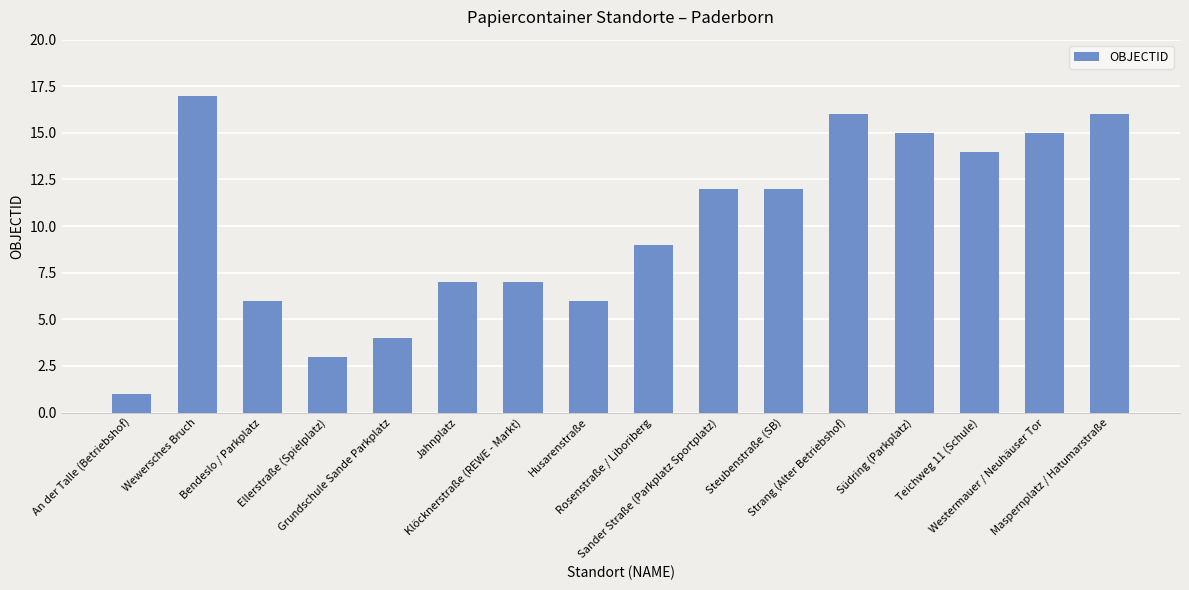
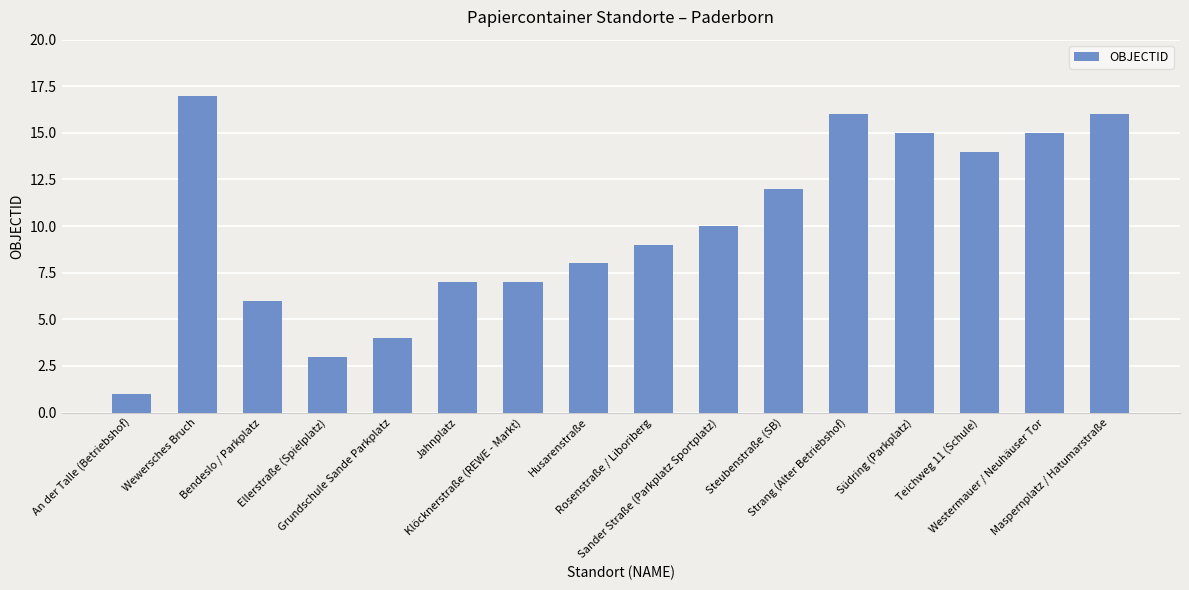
  {
    "An der Talle (Betriebshof)": 1,
    "Wewersches Bruch": 17,
    "Bendeslo / Parkplatz": 6,
    "Ellerstraße (Spielplatz)": 3,
    "Grundschule Sande Parkplatz": 4,
    "Jahnplatz": 7,
    "Klöcknerstraße (REWE - Markt)": 7,
-   "Husarenstraße": 6,
+   "Husarenstraße": 8,
    "Rosenstraße / Liboriberg": 9,
-   "Sander Straße (Parkplatz Sportplatz)": 12,
+   "Sander Straße (Parkplatz Sportplatz)": 10,
    "Steubenstraße (SB)": 12,
    "Strang (Alter Betriebshof)": 16,
    "Südring (Parkplatz)": 15,
    "Teichweg 11 (Schule)": 14,
    "Westermauer / Neuhäuser Tor": 15,
    "Maspernplatz / Hatumarstraße": 16
  }
